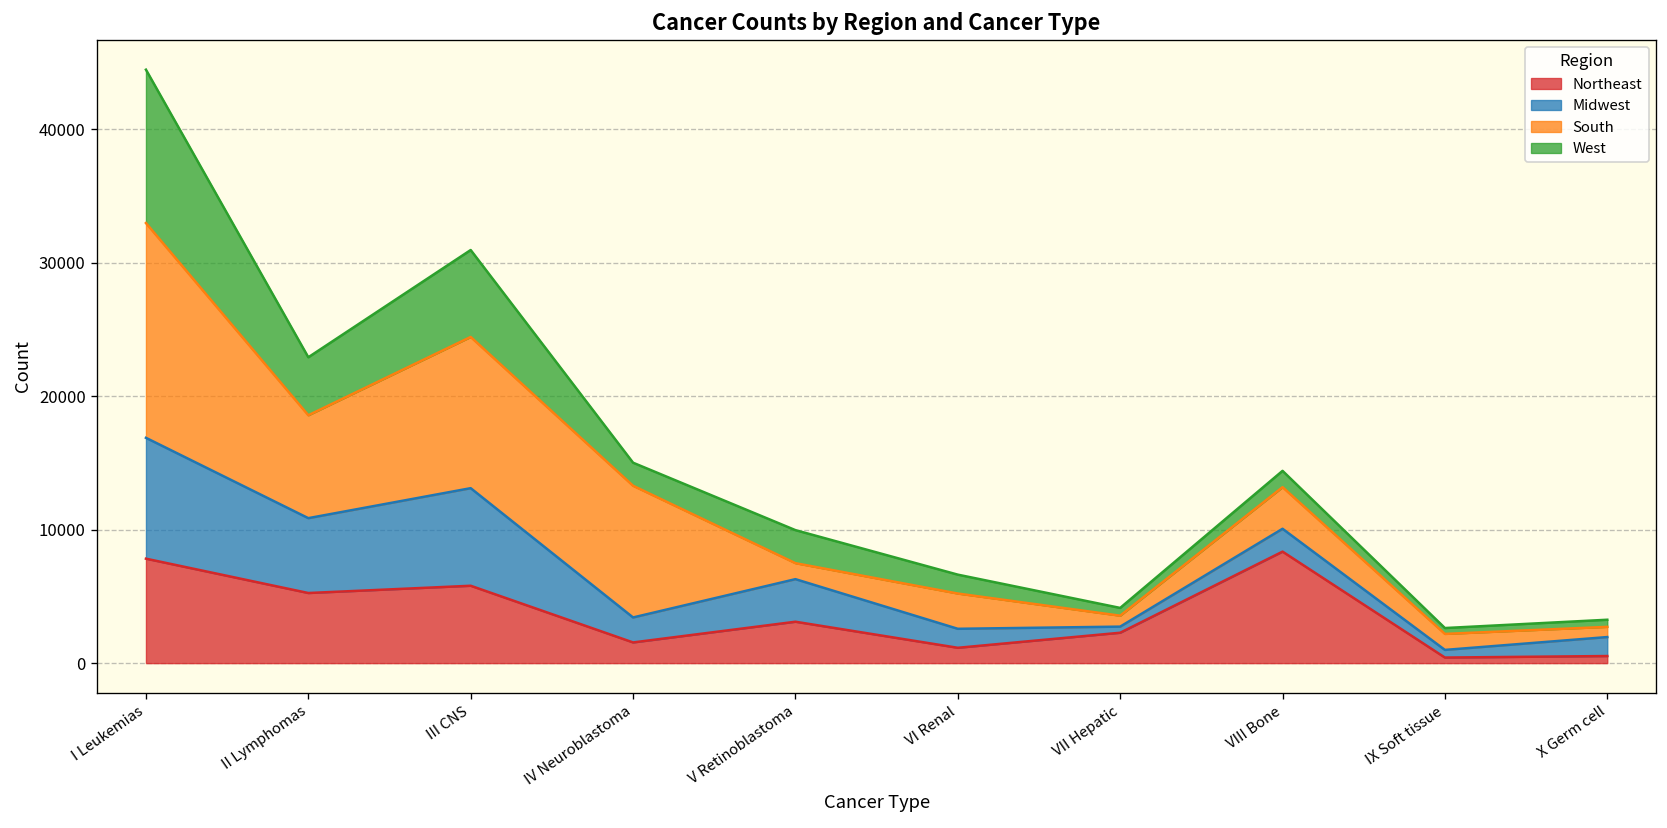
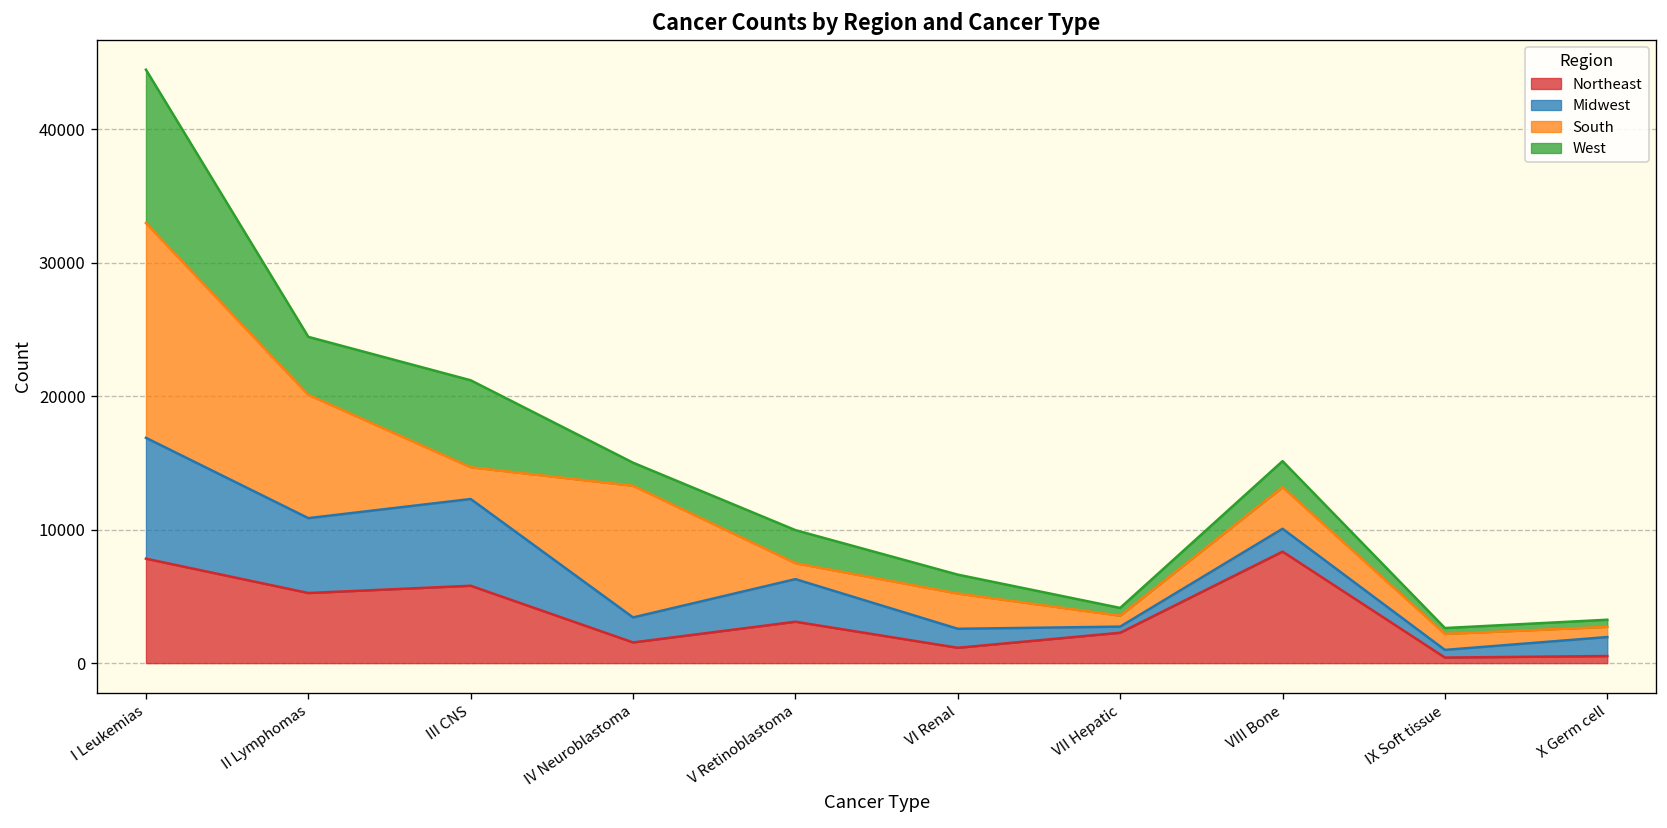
  {
    "Northeast": {
      "I Leukemias": 7800,
      "II Lymphomas": 5300,
      "III CNS": 5800,
      "IV Neuroblastoma": 1600,
      "V Retinoblastoma": 3100,
      "VI Renal": 1200,
      "VII Hepatic": 2300,
      "VIII Bone": 8400,
      "IX Soft tissue": 400,
      "X Germ cell": 500
    },
    "Midwest": {
      "I Leukemias": 9100,
      "II Lymphomas": 5600,
-     "III CNS": 7300,
+     "III CNS": 6500,
      "IV Neuroblastoma": 1900,
      "V Retinoblastoma": 3200,
      "VI Renal": 1400,
      "VII Hepatic": 500,
      "VIII Bone": 1700,
      "IX Soft tissue": 600,
      "X Germ cell": 1400
    },
    "South": {
      "I Leukemias": 16100,
-     "II Lymphomas": 7700,
-     "III CNS": 11300,
+     "II Lymphomas": 9200,
+     "III CNS": 2400,
      "IV Neuroblastoma": 9900,
      "V Retinoblastoma": 1200,
      "VI Renal": 2600,
      "VII Hepatic": 800,
      "VIII Bone": 3100,
      "IX Soft tissue": 1200,
      "X Germ cell": 800
    },
    "West": {
      "I Leukemias": 11500,
      "II Lymphomas": 4300,
      "III CNS": 6500,
      "IV Neuroblastoma": 1700,
      "V Retinoblastoma": 2500,
      "VI Renal": 1400,
      "VII Hepatic": 600,
-     "VIII Bone": 1200,
+     "VIII Bone": 2000,
      "IX Soft tissue": 400,
      "X Germ cell": 500
    }
  }
